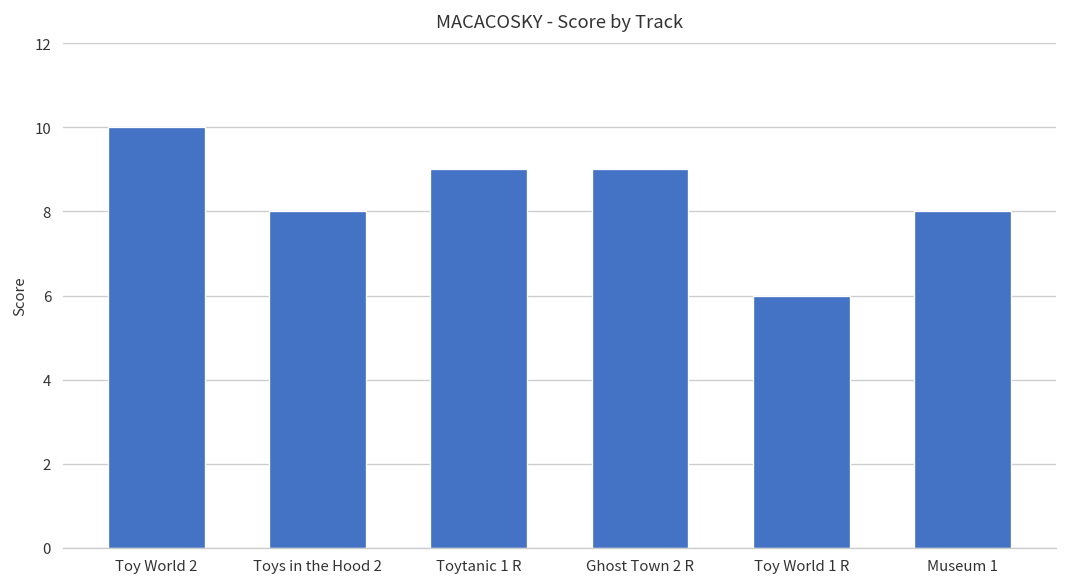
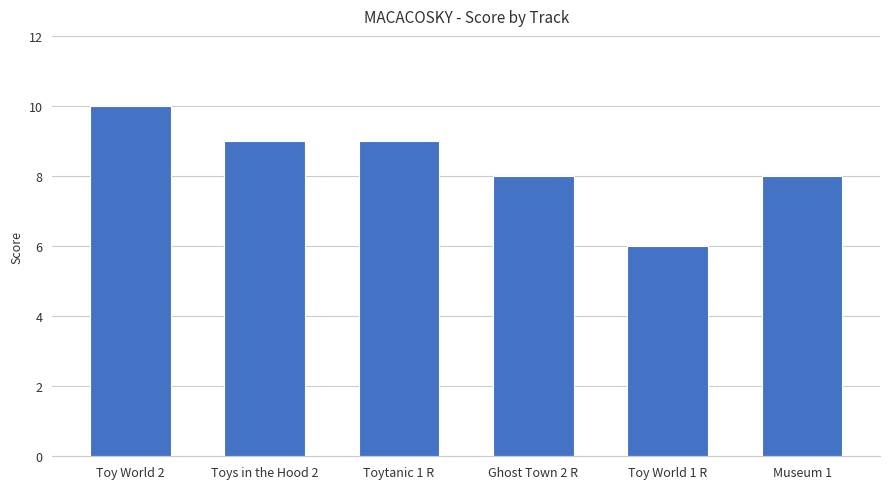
  {
    "Toy World 2": 10,
-   "Toys in the Hood 2": 8,
+   "Toys in the Hood 2": 9,
    "Toytanic 1 R": 9,
-   "Ghost Town 2 R": 9,
+   "Ghost Town 2 R": 8,
    "Toy World 1 R": 6,
    "Museum 1": 8
  }
